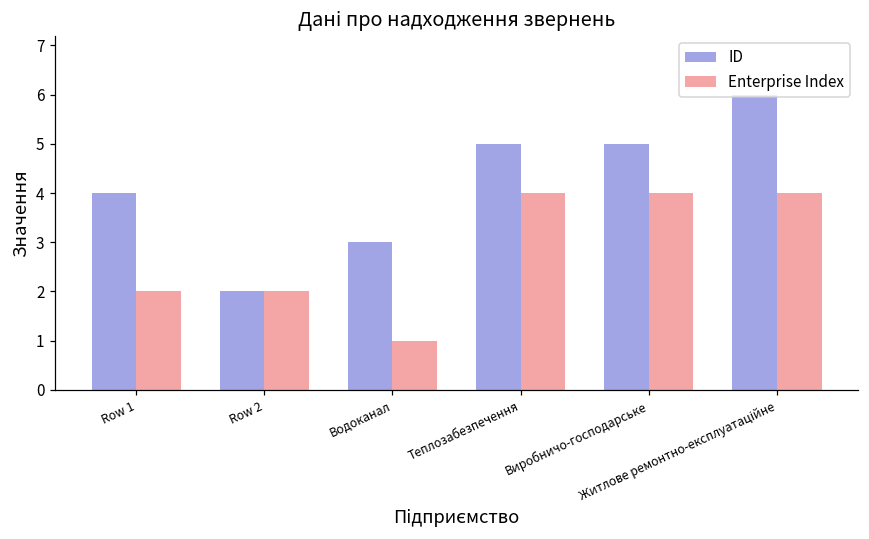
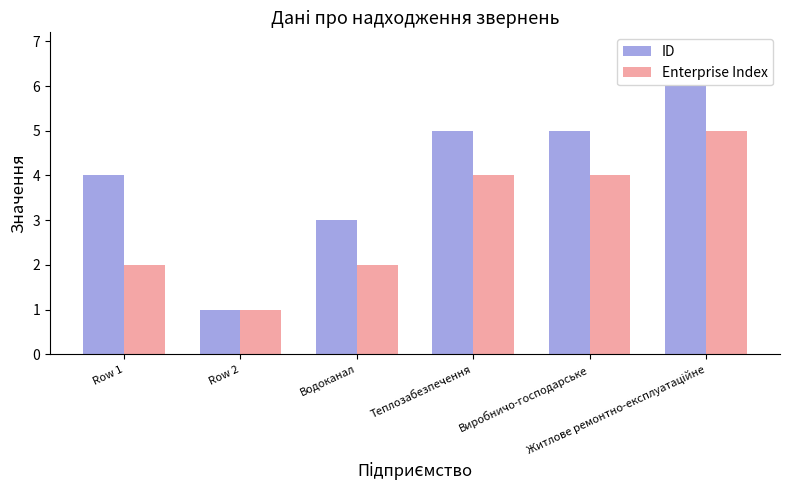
  {
    "ID": {
      "Row 1": 4,
-     "Row 2": 2,
+     "Row 2": 1,
      "Водоканал": 3,
      "Теплозабезпечення": 5,
      "Виробничо-господарське": 5,
      "Житлове ремонтно-експлуатаційне": 6
    },
    "Enterprise Index": {
      "Row 1": 2,
-     "Row 2": 2,
-     "Водоканал": 1,
+     "Row 2": 1,
+     "Водоканал": 2,
      "Теплозабезпечення": 4,
      "Виробничо-господарське": 4,
-     "Житлове ремонтно-експлуатаційне": 4
+     "Житлове ремонтно-експлуатаційне": 5
    }
  }
